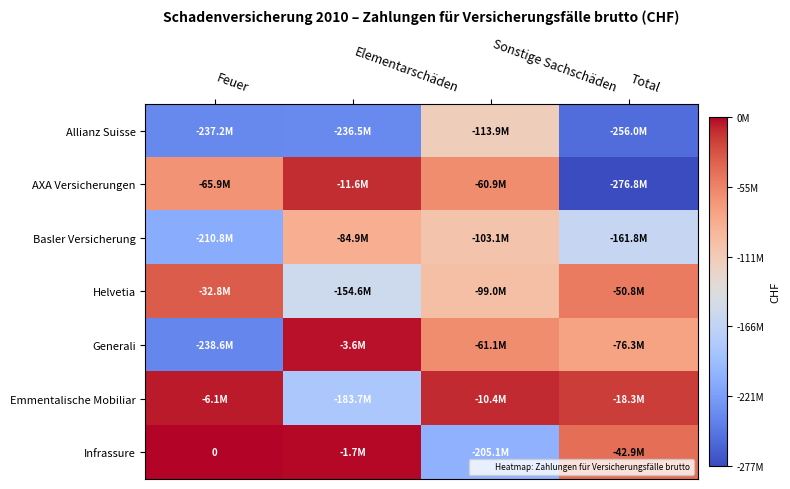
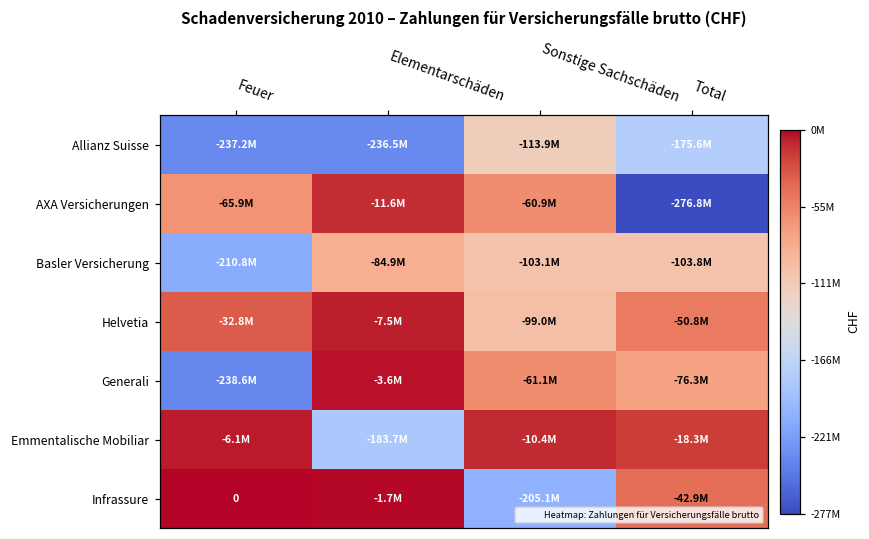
  {
    "Allianz Suisse": {
      "Feuer": "-237.2M",
      "Elementarschäden": "-236.5M",
      "Sonstige Sachschäden": "-113.9M",
-     "Total": "-256.0M"
+     "Total": "-175.6M"
    },
    "AXA Versicherungen": {
      "Feuer": "-65.9M",
      "Elementarschäden": "-11.6M",
      "Sonstige Sachschäden": "-60.9M",
      "Total": "-276.8M"
    },
    "Basler Versicherung": {
      "Feuer": "-210.8M",
      "Elementarschäden": "-84.9M",
      "Sonstige Sachschäden": "-103.1M",
-     "Total": "-161.8M"
+     "Total": "-103.8M"
    },
    "Helvetia": {
      "Feuer": "-32.8M",
-     "Elementarschäden": "-154.6M",
+     "Elementarschäden": "-7.5M",
      "Sonstige Sachschäden": "-99.0M",
      "Total": "-50.8M"
    },
    "Generali": {
      "Feuer": "-238.6M",
      "Elementarschäden": "-3.6M",
      "Sonstige Sachschäden": "-61.1M",
      "Total": "-76.3M"
    },
    "Emmentalische Mobiliar": {
      "Feuer": "-6.1M",
      "Elementarschäden": "-183.7M",
      "Sonstige Sachschäden": "-10.4M",
      "Total": "-18.3M"
    },
    "Infrassure": {
      "Feuer": "0",
      "Elementarschäden": "-1.7M",
      "Sonstige Sachschäden": "-205.1M",
      "Total": "-42.9M"
    }
  }
